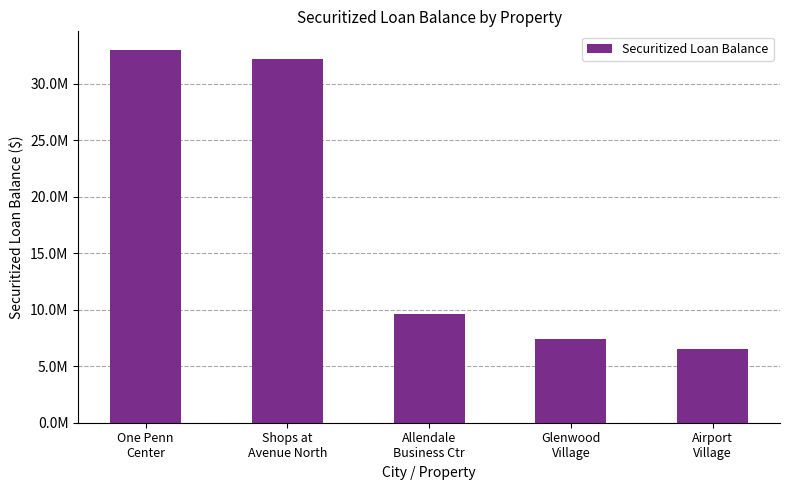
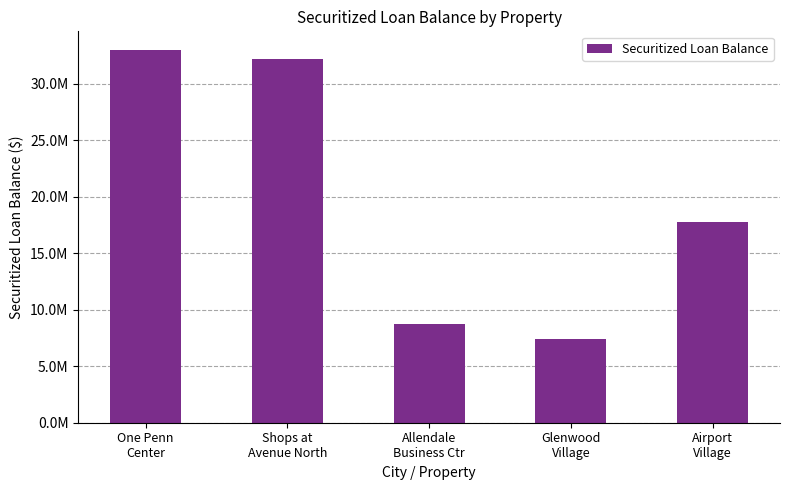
  {
    "One Penn Center": 33000000,
    "Shops at Avenue North": 32200000,
-   "Allendale Business Ctr": 9600000,
+   "Allendale Business Ctr": 8700000,
    "Glenwood Village": 7400000,
-   "Airport Village": 6500000
+   "Airport Village": 17800000
  }
